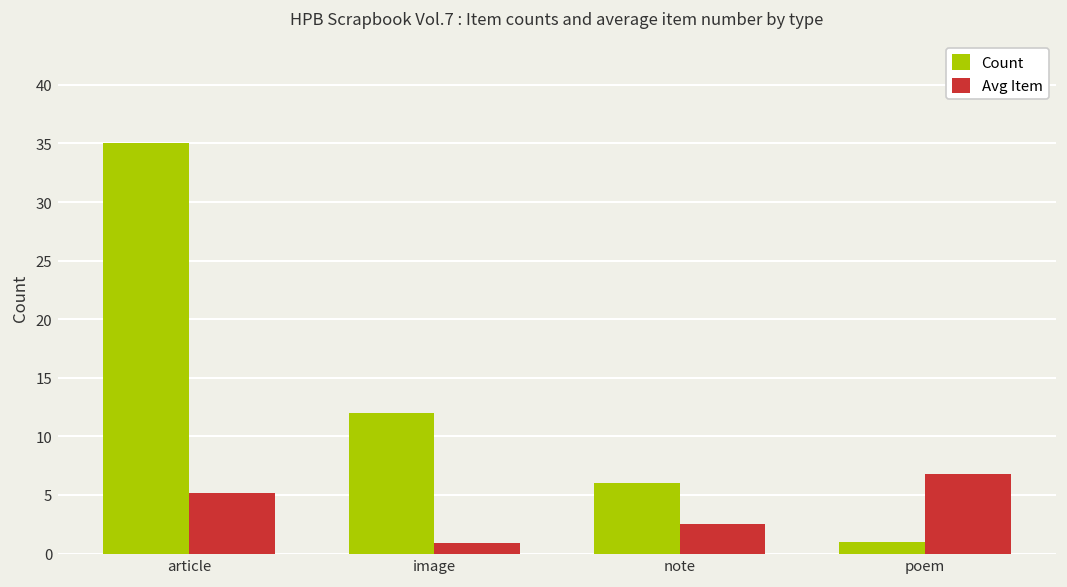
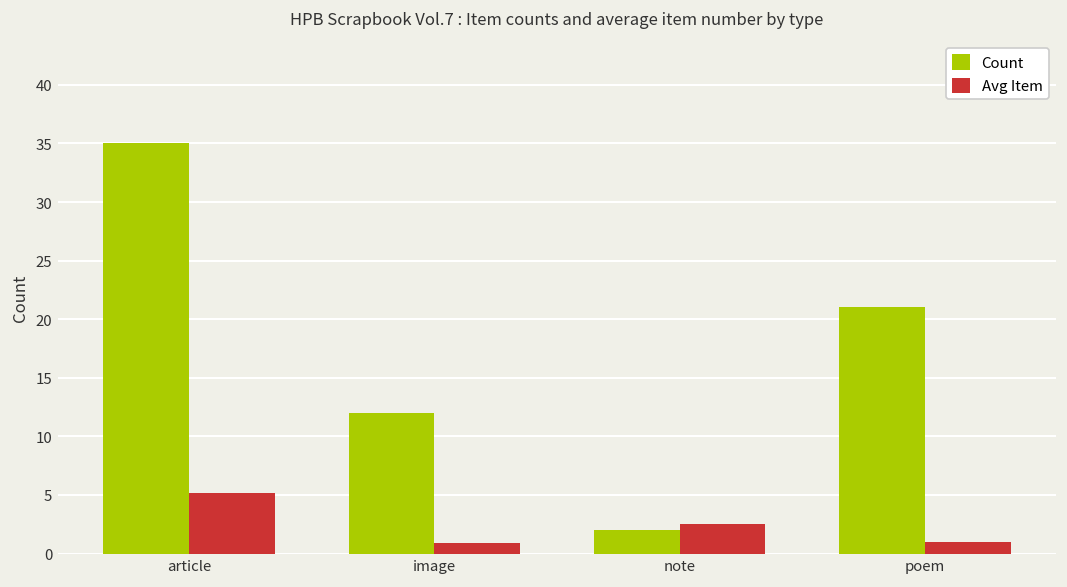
  {
    "Count": {
      "article": 35,
      "image": 12,
-     "note": 6,
-     "poem": 1
+     "note": 2,
+     "poem": 21
    },
    "Avg Item": {
      "article": 5,
      "image": 1,
      "note": 3,
-     "poem": 7
+     "poem": 1
    }
  }
